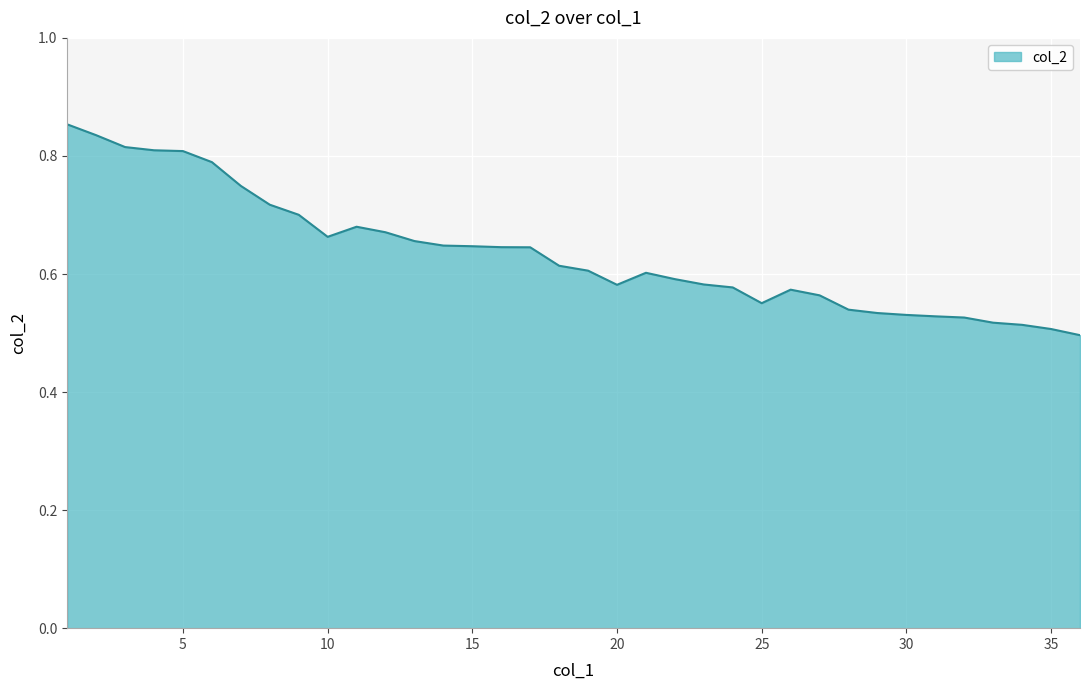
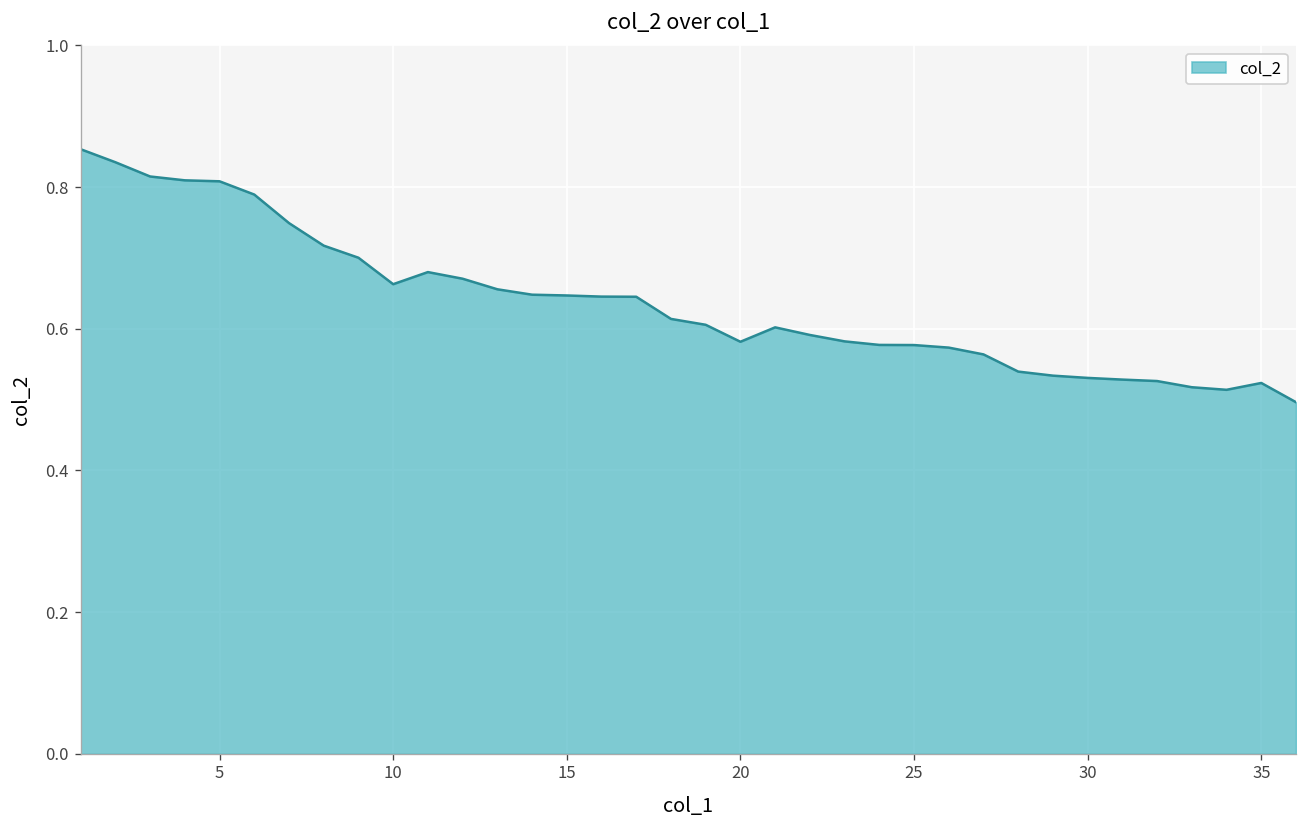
  {
    "5": 0.81,
    "10": 0.66,
    "15": 0.65,
    "20": 0.58,
-   "25": 0.55,
+   "25": 0.58,
    "30": 0.53,
-   "35": 0.51
+   "35": 0.52
  }
